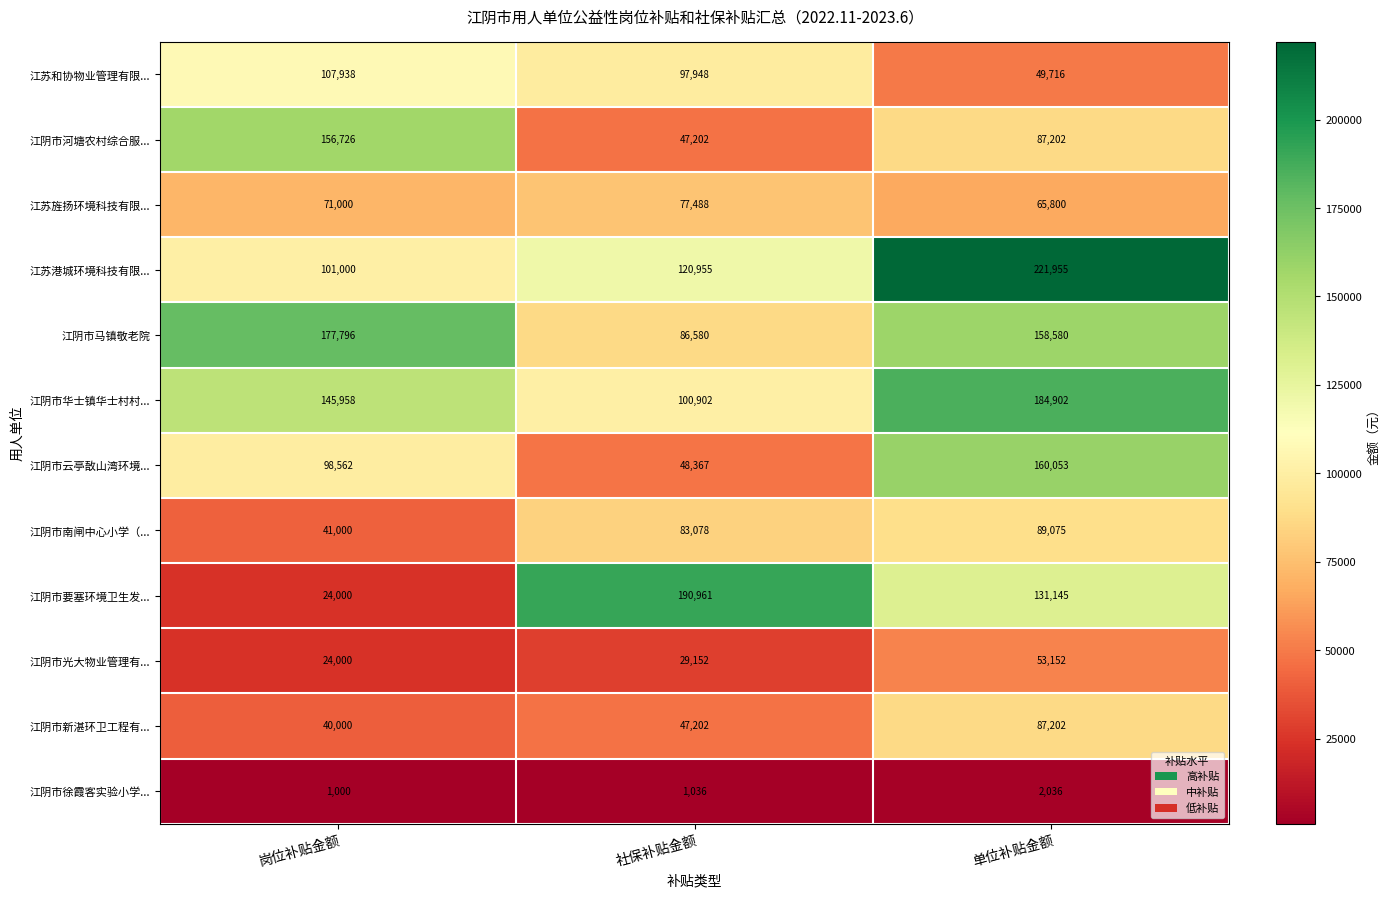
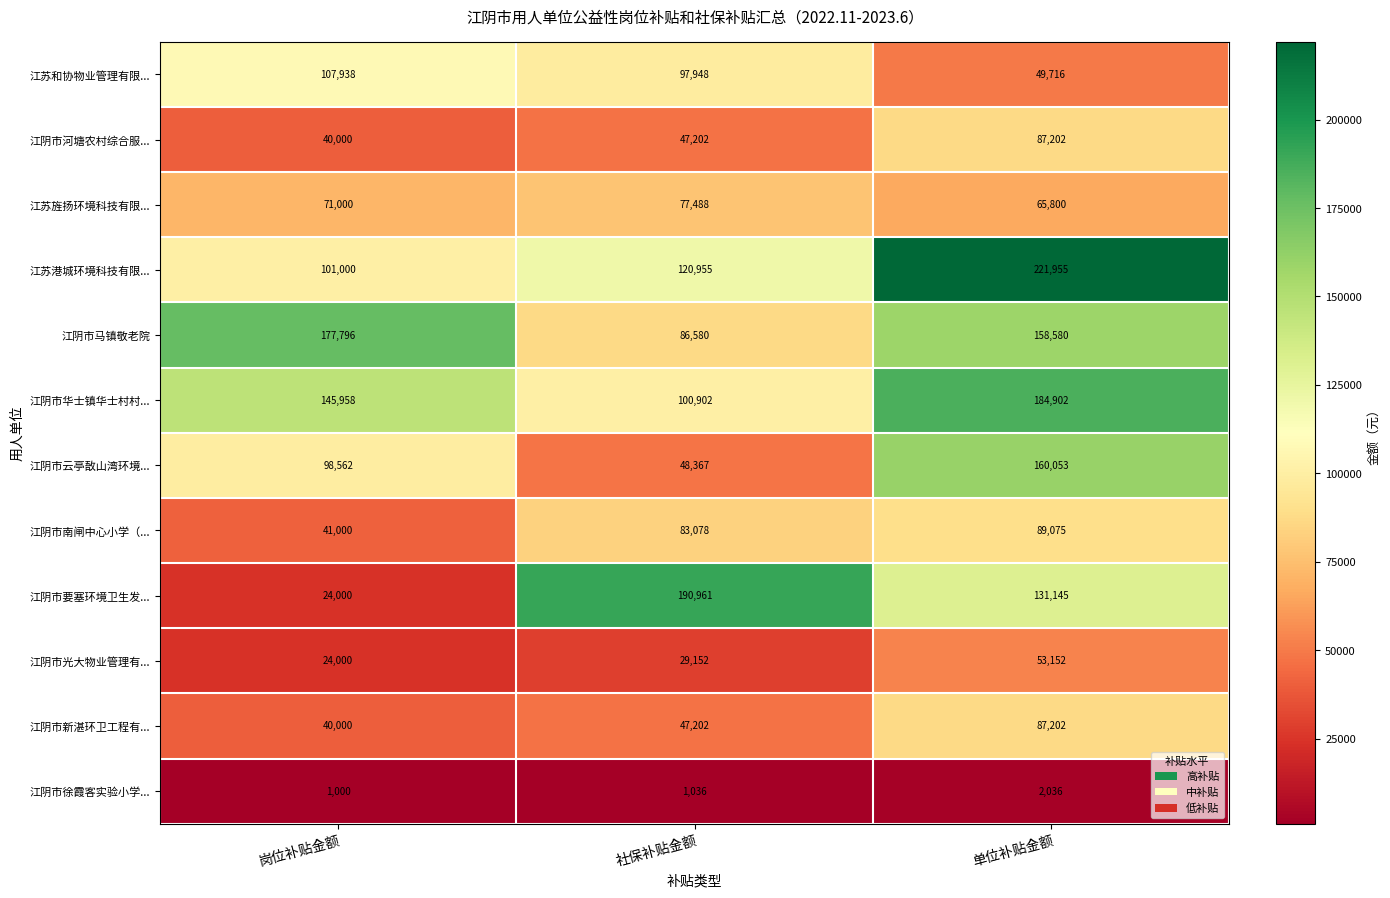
  {
    "江苏和协物业管理有限...": {
      "岗位补贴金额": "107,938",
      "社保补贴金额": "97,948",
      "单位补贴金额": "49,716"
    },
    "江阴市河塘农村综合服...": {
-     "岗位补贴金额": "156,726",
+     "岗位补贴金额": "40,000",
      "社保补贴金额": "47,202",
      "单位补贴金额": "87,202"
    },
    "江苏旌扬环境科技有限...": {
      "岗位补贴金额": "71,000",
      "社保补贴金额": "77,488",
      "单位补贴金额": "65,800"
    },
    "江苏港城环境科技有限...": {
      "岗位补贴金额": "101,000",
      "社保补贴金额": "120,955",
      "单位补贴金额": "221,955"
    },
    "江阴市马镇敬老院": {
      "岗位补贴金额": "177,796",
      "社保补贴金额": "86,580",
      "单位补贴金额": "158,580"
    },
    "江阴市华士镇华士村村...": {
      "岗位补贴金额": "145,958",
      "社保补贴金额": "100,902",
      "单位补贴金额": "184,902"
    },
    "江阴市云亭敔山湾环境...": {
      "岗位补贴金额": "98,562",
      "社保补贴金额": "48,367",
      "单位补贴金额": "160,053"
    },
    "江阴市南闸中心小学（...": {
      "岗位补贴金额": "41,000",
      "社保补贴金额": "83,078",
      "单位补贴金额": "89,075"
    },
    "江阴市要塞环境卫生发...": {
      "岗位补贴金额": "24,000",
      "社保补贴金额": "190,961",
      "单位补贴金额": "131,145"
    },
    "江阴市光大物业管理有...": {
      "岗位补贴金额": "24,000",
      "社保补贴金额": "29,152",
      "单位补贴金额": "53,152"
    },
    "江阴市新湛环卫工程有...": {
      "岗位补贴金额": "40,000",
      "社保补贴金额": "47,202",
      "单位补贴金额": "87,202"
    },
    "江阴市徐霞客实验小学...": {
      "岗位补贴金额": "1,000",
      "社保补贴金额": "1,036",
      "单位补贴金额": "2,036"
    }
  }
